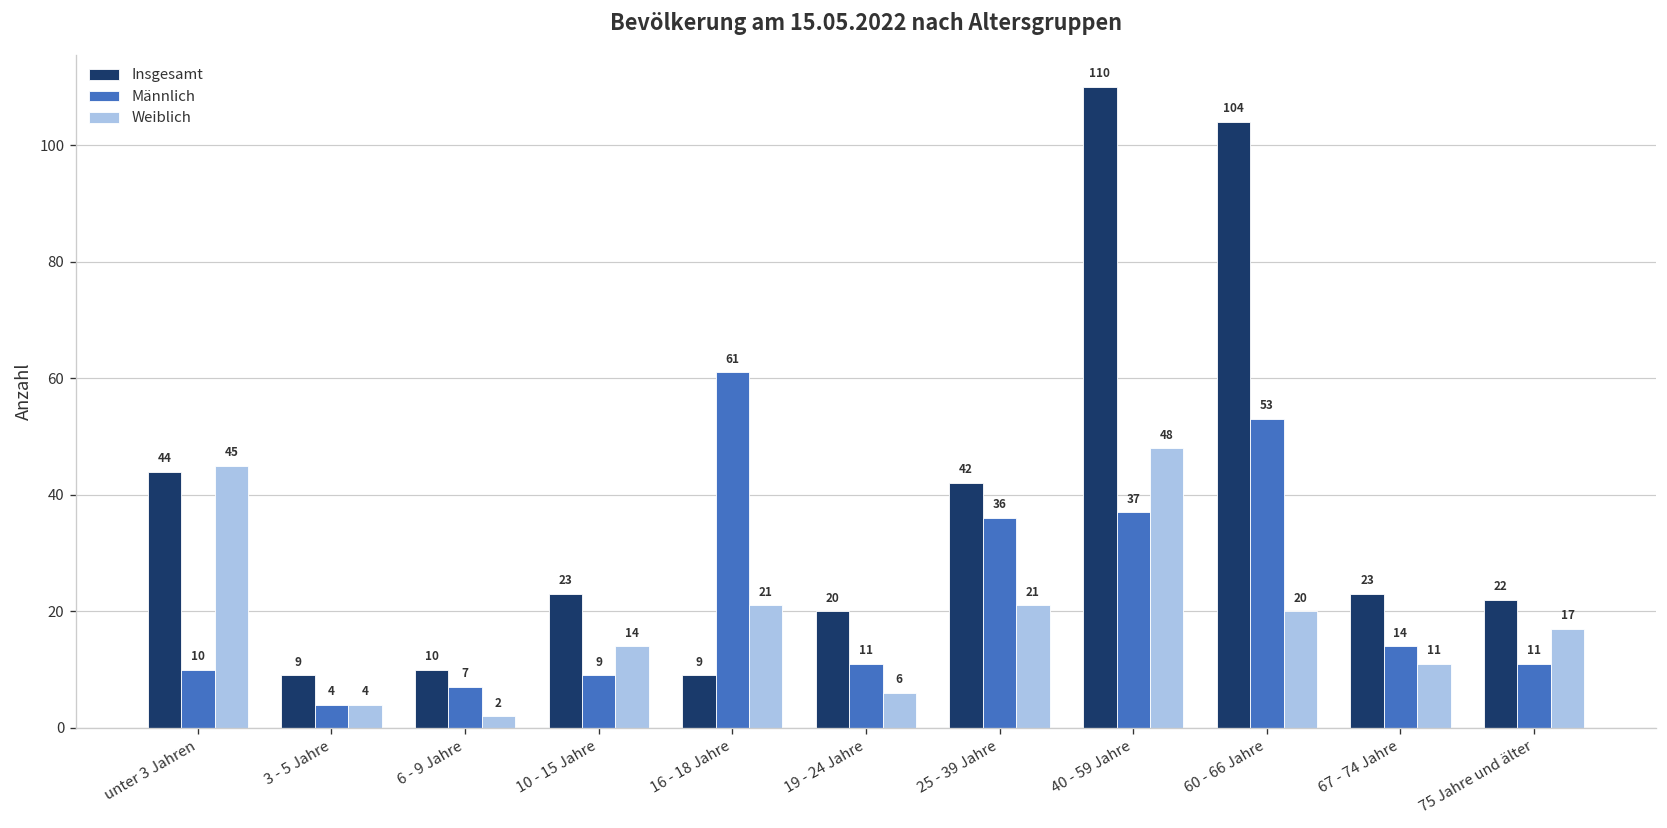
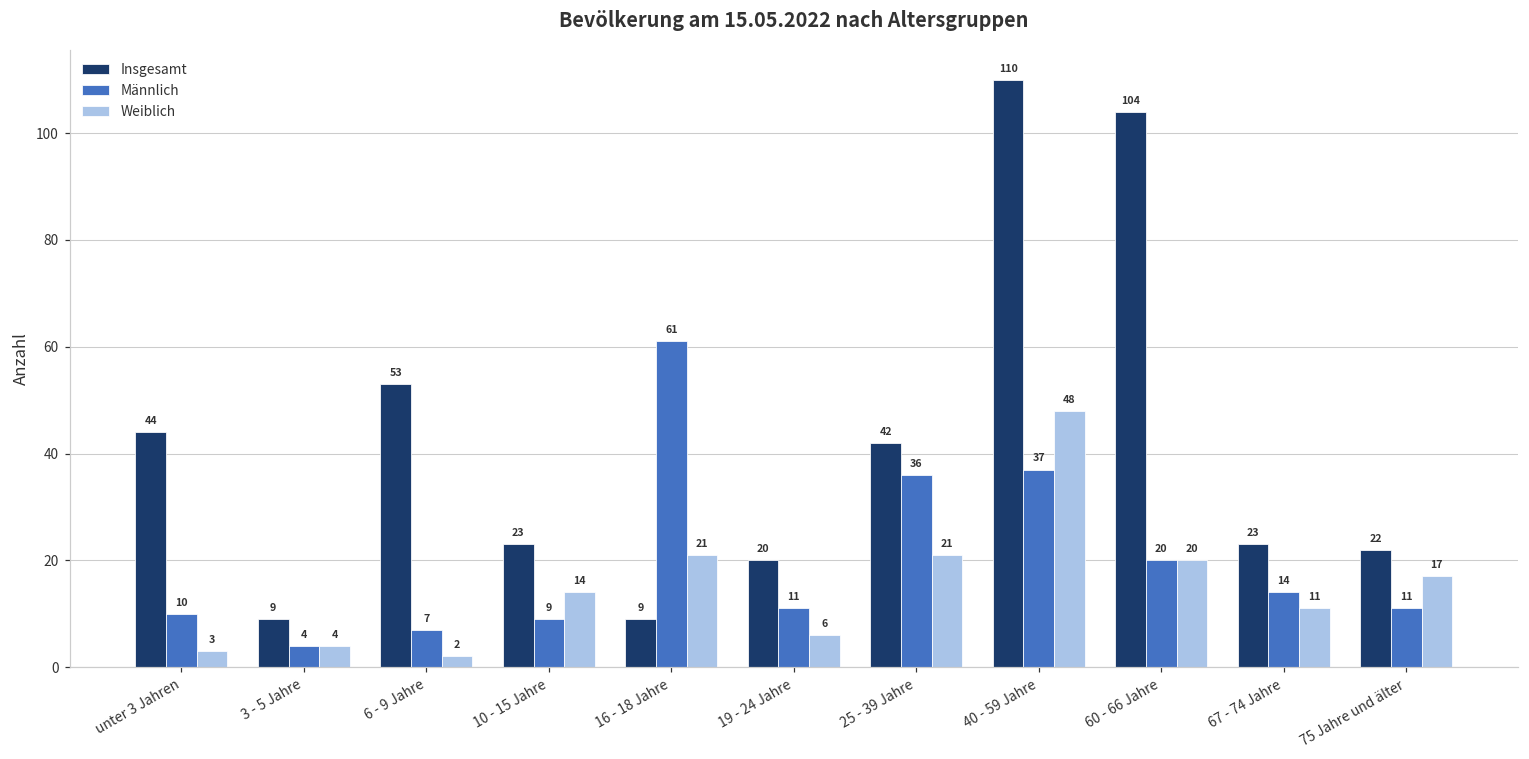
  {
    "Insgesamt": {
      "unter 3 Jahren": 44,
      "3 - 5 Jahre": 9,
-     "6 - 9 Jahre": 10,
+     "6 - 9 Jahre": 53,
      "10 - 15 Jahre": 23,
      "16 - 18 Jahre": 9,
      "19 - 24 Jahre": 20,
      "25 - 39 Jahre": 42,
      "40 - 59 Jahre": 110,
      "60 - 66 Jahre": 104,
      "67 - 74 Jahre": 23,
      "75 Jahre und älter": 22
    },
    "Männlich": {
      "unter 3 Jahren": 10,
      "3 - 5 Jahre": 4,
      "6 - 9 Jahre": 7,
      "10 - 15 Jahre": 9,
      "16 - 18 Jahre": 61,
      "19 - 24 Jahre": 11,
      "25 - 39 Jahre": 36,
      "40 - 59 Jahre": 37,
-     "60 - 66 Jahre": 53,
+     "60 - 66 Jahre": 20,
      "67 - 74 Jahre": 14,
      "75 Jahre und älter": 11
    },
    "Weiblich": {
-     "unter 3 Jahren": 45,
+     "unter 3 Jahren": 3,
      "3 - 5 Jahre": 4,
      "6 - 9 Jahre": 2,
      "10 - 15 Jahre": 14,
      "16 - 18 Jahre": 21,
      "19 - 24 Jahre": 6,
      "25 - 39 Jahre": 21,
      "40 - 59 Jahre": 48,
      "60 - 66 Jahre": 20,
      "67 - 74 Jahre": 11,
      "75 Jahre und älter": 17
    }
  }
